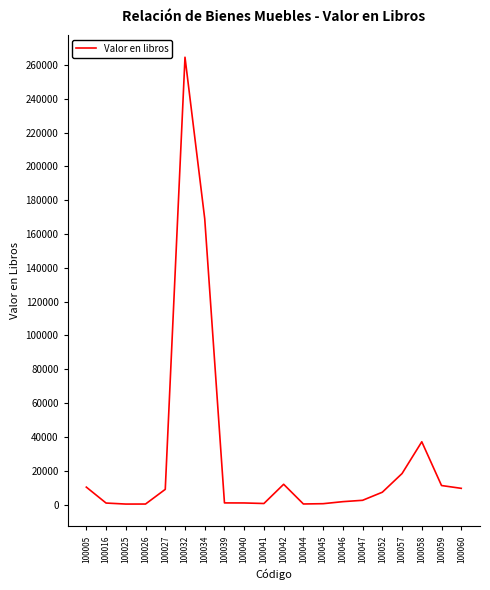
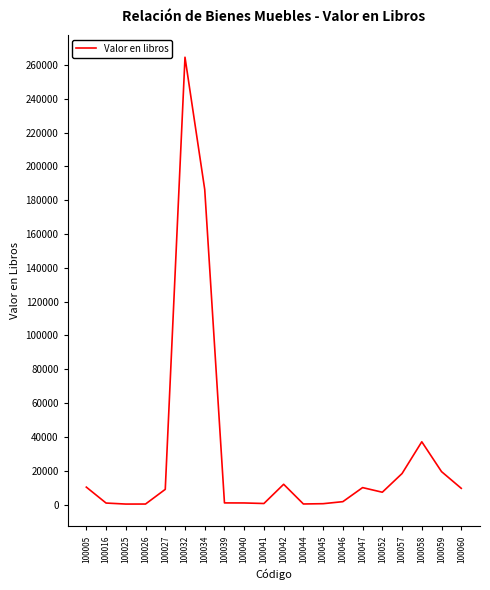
  {
    "100005": 10000,
    "100016": 1000,
    "100025": 0,
    "100026": 0,
    "100027": 9000,
    "100032": 265000,
-   "100034": 169000,
+   "100034": 186000,
    "100039": 1000,
    "100040": 1000,
    "100041": 1000,
    "100042": 12000,
    "100044": 0,
    "100045": 1000,
    "100046": 2000,
-   "100047": 3000,
+   "100047": 10000,
    "100052": 7000,
    "100057": 18000,
    "100058": 37000,
-   "100059": 11000,
+   "100059": 19000,
    "100060": 10000
  }
